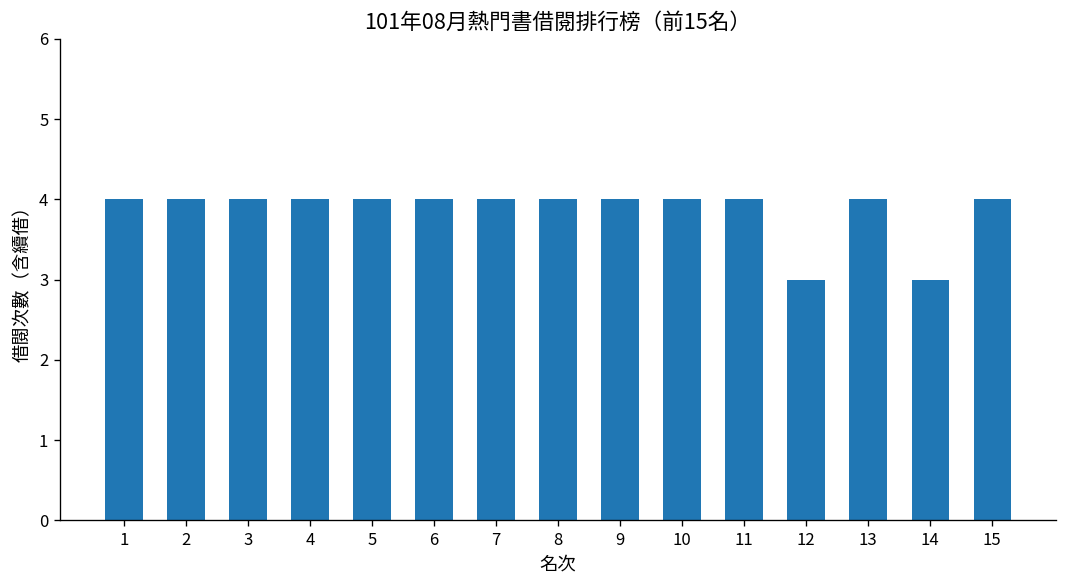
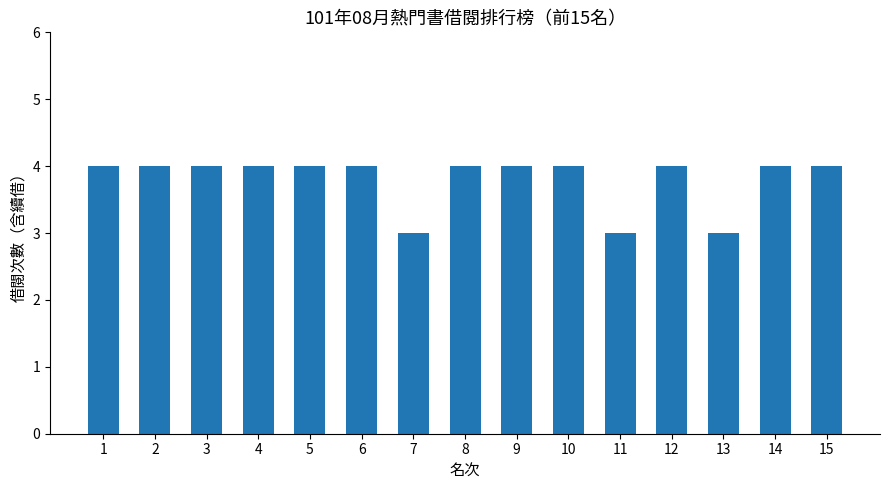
  {
    "1": 4,
    "2": 4,
    "3": 4,
    "4": 4,
    "5": 4,
    "6": 4,
-   "7": 4,
+   "7": 3,
    "8": 4,
    "9": 4,
    "10": 4,
-   "11": 4,
-   "12": 3,
-   "13": 4,
-   "14": 3,
+   "11": 3,
+   "12": 4,
+   "13": 3,
+   "14": 4,
    "15": 4
  }
